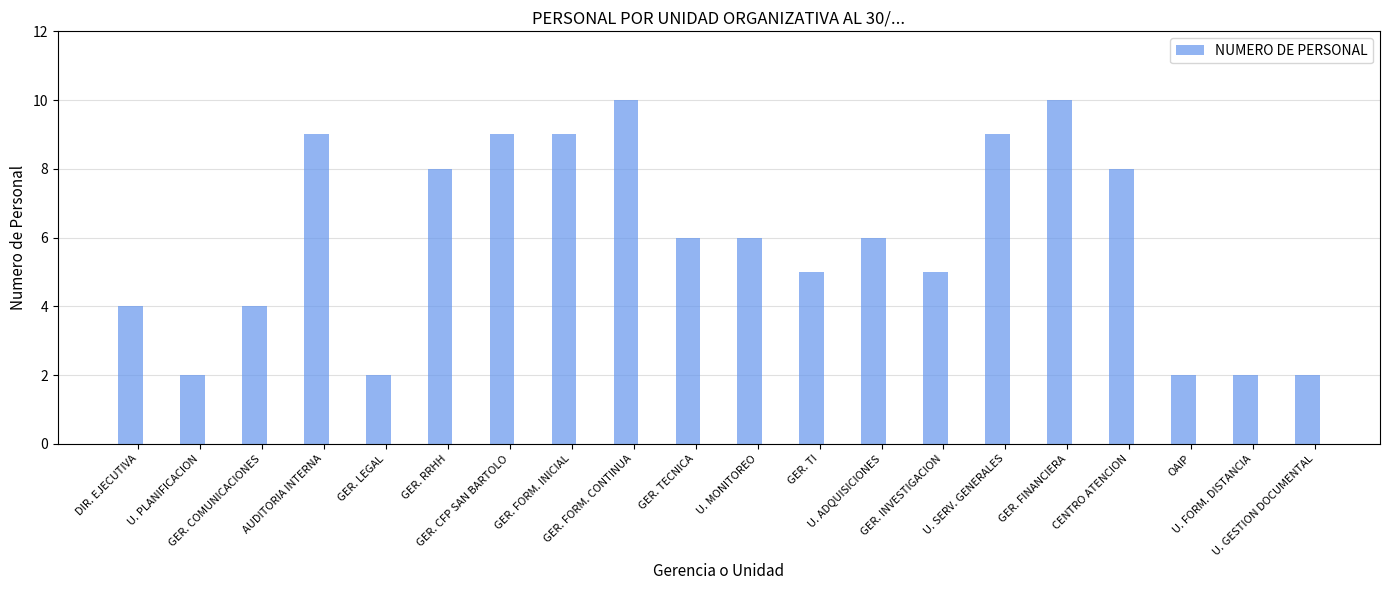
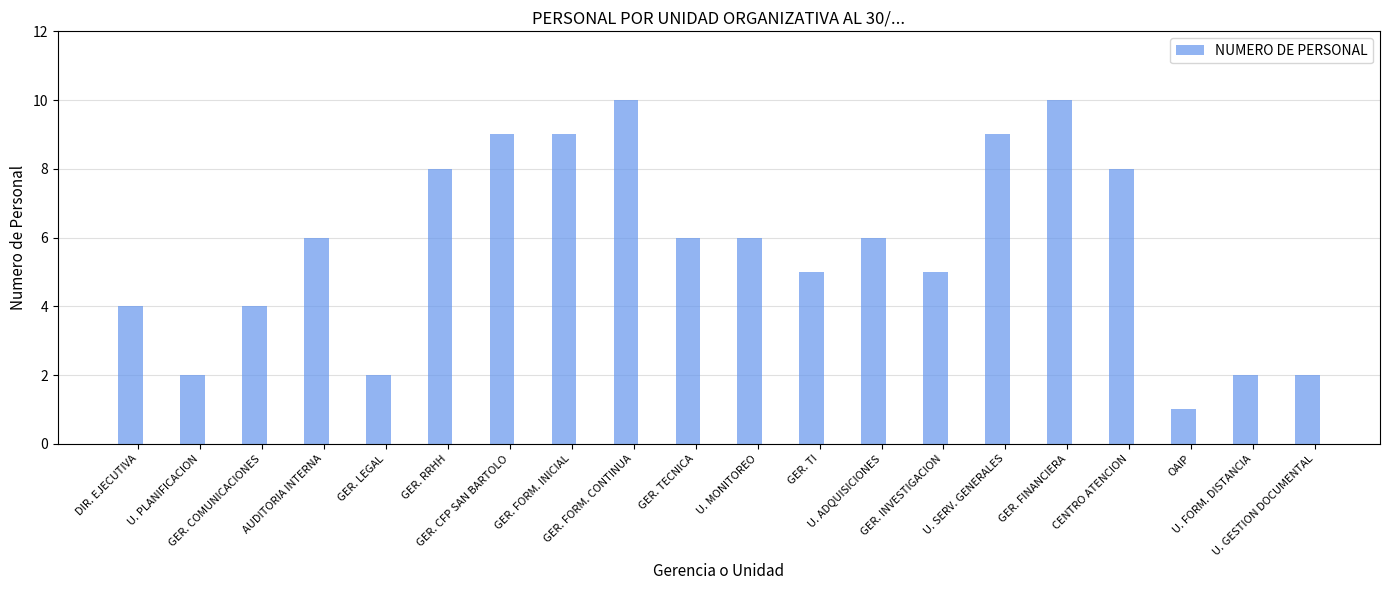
  {
    "DIR. EJECUTIVA": 4,
    "U. PLANIFICACION": 2,
    "GER. COMUNICACIONES": 4,
-   "AUDITORIA INTERNA": 9,
+   "AUDITORIA INTERNA": 6,
    "GER. LEGAL": 2,
    "GER. RRHH": 8,
    "GER. CFP SAN BARTOLO": 9,
    "GER. FORM. INICIAL": 9,
    "GER. FORM. CONTINUA": 10,
    "GER. TECNICA": 6,
    "U. MONITOREO": 6,
    "GER. TI": 5,
    "U. ADQUISICIONES": 6,
    "GER. INVESTIGACION": 5,
    "U. SERV. GENERALES": 9,
    "GER. FINANCIERA": 10,
    "CENTRO ATENCION": 8,
-   "OAIP": 2,
+   "OAIP": 1,
    "U. FORM. DISTANCIA": 2,
    "U. GESTION DOCUMENTAL": 2
  }
